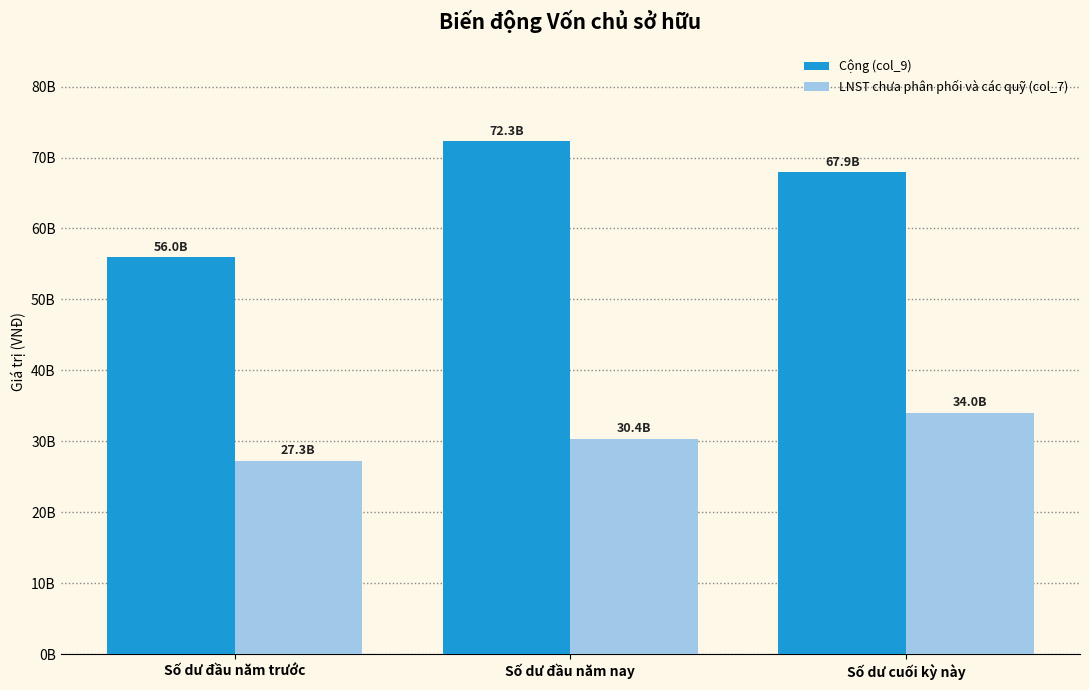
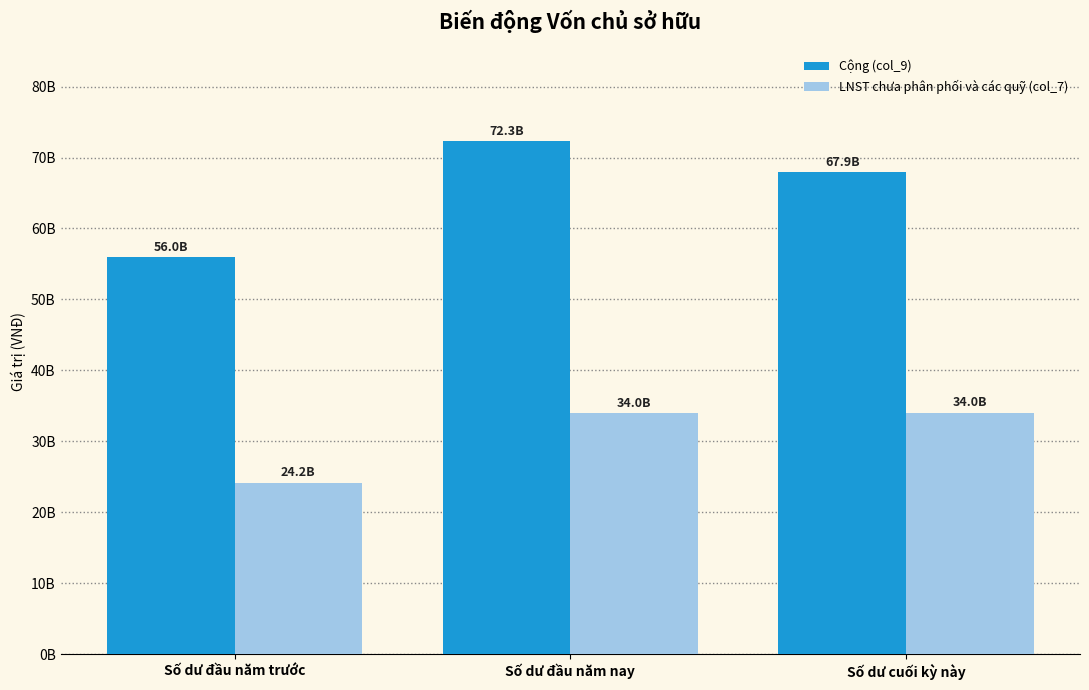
  {
    "Cộng (col_9)": {
      "Số dư đầu năm trước": "56.0B",
      "Số dư đầu năm nay": "72.3B",
      "Số dư cuối kỳ này": "67.9B"
    },
    "LNST chưa phân phối và các quỹ (col_7)": {
-     "Số dư đầu năm trước": "27.3B",
-     "Số dư đầu năm nay": "30.4B",
+     "Số dư đầu năm trước": "24.2B",
+     "Số dư đầu năm nay": "34.0B",
      "Số dư cuối kỳ này": "34.0B"
    }
  }
